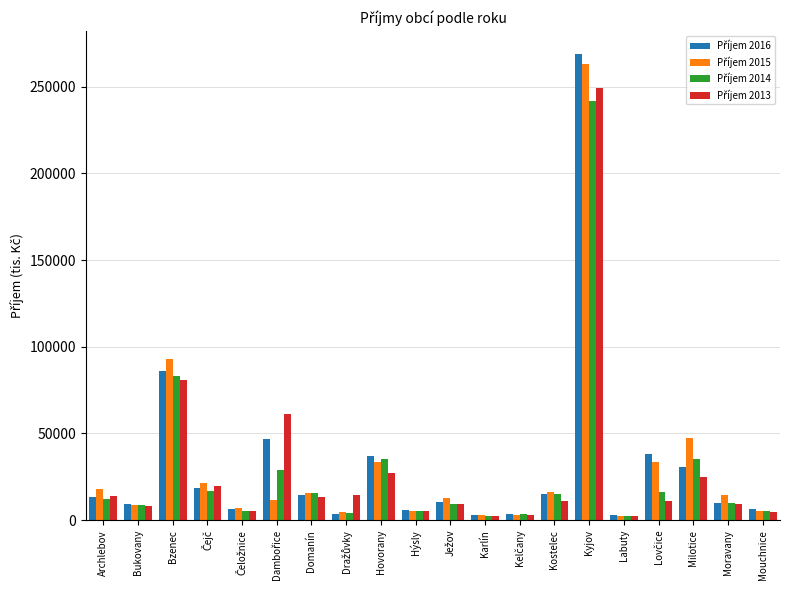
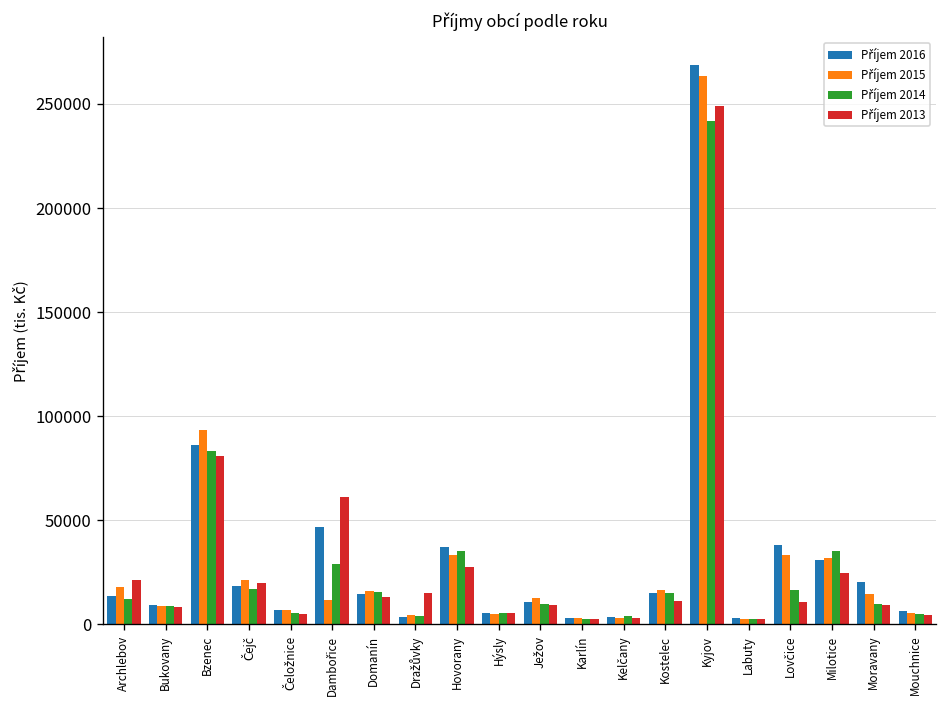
  {
    "Příjem 2016": {
      "Archlebov": 14000,
      "Bukovany": 9000,
      "Bzenec": 86000,
      "Čejč": 18000,
      "Čeložnice": 7000,
      "Dambořice": 47000,
      "Domanín": 15000,
      "Dražůvky": 4000,
      "Hovorany": 37000,
      "Hýsly": 6000,
      "Ježov": 11000,
      "Karlín": 3000,
      "Kelčany": 4000,
      "Kostelec": 15000,
      "Kyjov": 269000,
      "Labuty": 3000,
      "Lovčice": 38000,
      "Milotice": 31000,
-     "Moravany": 10000,
+     "Moravany": 20000,
      "Mouchnice": 7000
    },
    "Příjem 2015": {
      "Archlebov": 18000,
      "Bukovany": 9000,
      "Bzenec": 93000,
      "Čejč": 21000,
      "Čeložnice": 7000,
      "Dambořice": 11000,
      "Domanín": 16000,
      "Dražůvky": 5000,
      "Hovorany": 33000,
      "Hýsly": 5000,
      "Ježov": 13000,
      "Karlín": 3000,
      "Kelčany": 3000,
      "Kostelec": 16000,
      "Kyjov": 263000,
      "Labuty": 3000,
      "Lovčice": 33000,
-     "Milotice": 47000,
+     "Milotice": 32000,
      "Moravany": 14000,
      "Mouchnice": 5000
    },
    "Příjem 2014": {
      "Archlebov": 12000,
      "Bukovany": 9000,
      "Bzenec": 83000,
      "Čejč": 17000,
      "Čeložnice": 5000,
      "Dambořice": 29000,
      "Domanín": 16000,
      "Dražůvky": 4000,
      "Hovorany": 35000,
      "Hýsly": 5000,
      "Ježov": 10000,
      "Karlín": 3000,
      "Kelčany": 4000,
      "Kostelec": 15000,
      "Kyjov": 242000,
      "Labuty": 3000,
      "Lovčice": 16000,
      "Milotice": 35000,
      "Moravany": 10000,
      "Mouchnice": 5000
    },
    "Příjem 2013": {
-     "Archlebov": 14000,
+     "Archlebov": 21000,
      "Bukovany": 8000,
      "Bzenec": 81000,
      "Čejč": 20000,
      "Čeložnice": 5000,
      "Dambořice": 61000,
      "Domanín": 13000,
      "Dražůvky": 15000,
      "Hovorany": 27000,
      "Hýsly": 5000,
      "Ježov": 9000,
      "Karlín": 3000,
      "Kelčany": 3000,
      "Kostelec": 11000,
      "Kyjov": 249000,
      "Labuty": 2000,
      "Lovčice": 11000,
      "Milotice": 25000,
      "Moravany": 9000,
      "Mouchnice": 5000
    }
  }
